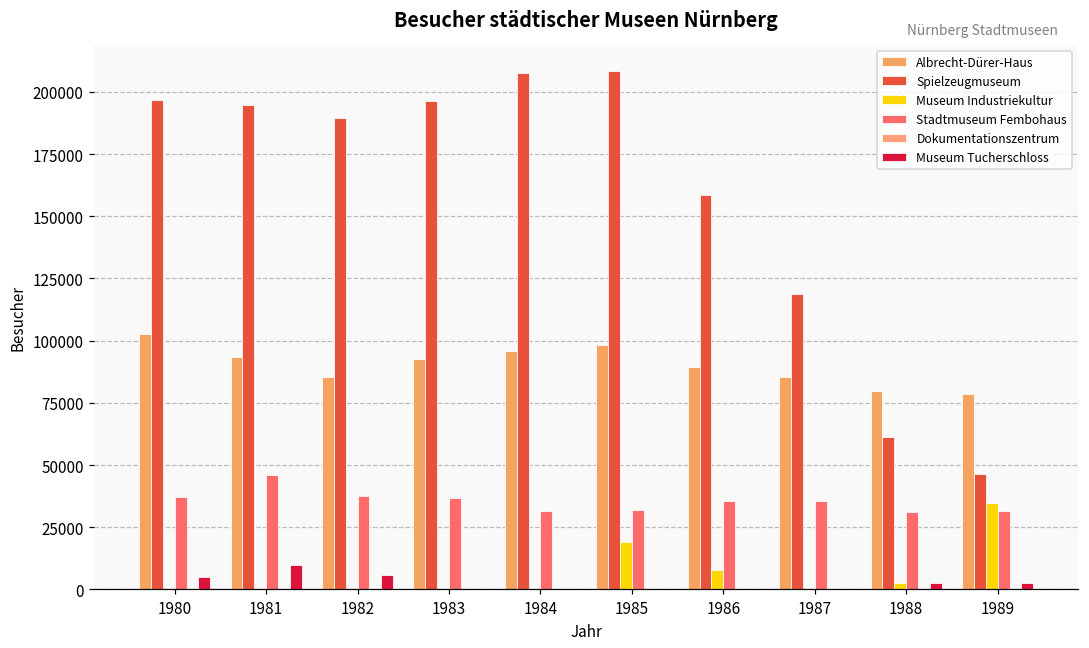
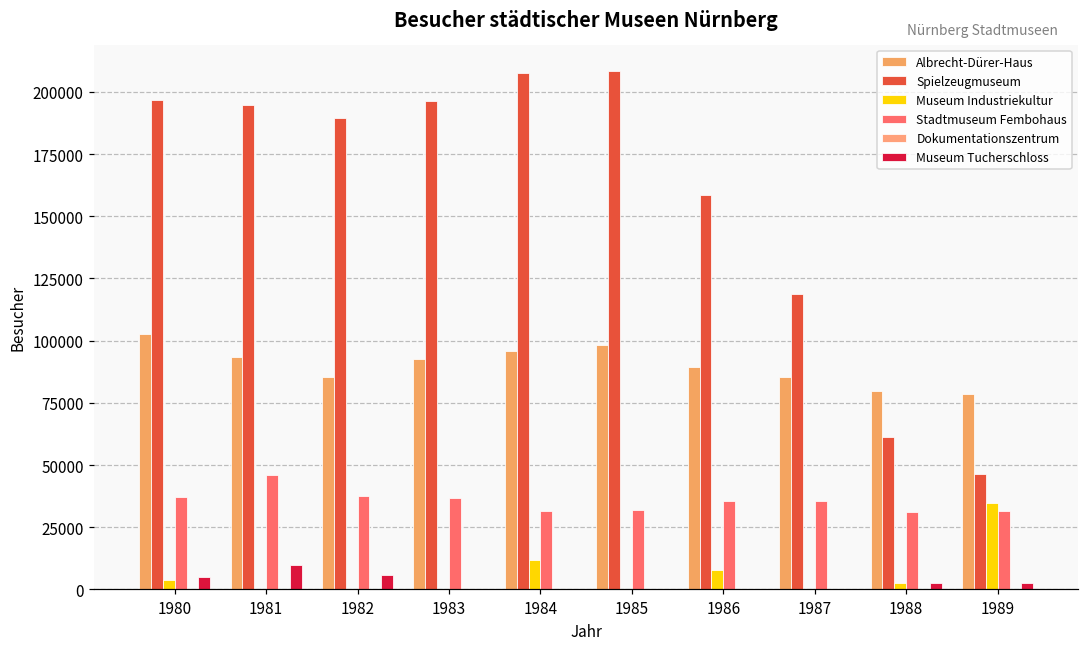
  {
    "Museum Industriekultur": {
-     "1980": 0,
+     "1980": 4000,
      "1981": 0,
      "1982": 0,
      "1983": 0,
-     "1984": 0,
-     "1985": 19000,
+     "1984": 12000,
+     "1985": 0,
      "1986": 8000,
      "1987": 0,
      "1988": 3000,
      "1989": 35000
    },
    "Museum Tucherschloss": {
      "1980": 5000,
      "1981": 10000,
      "1982": 6000,
      "1983": 0,
      "1984": 0,
      "1985": 0,
      "1986": 0,
      "1987": 0,
      "1988": 2000,
      "1989": 3000
    }
  }
